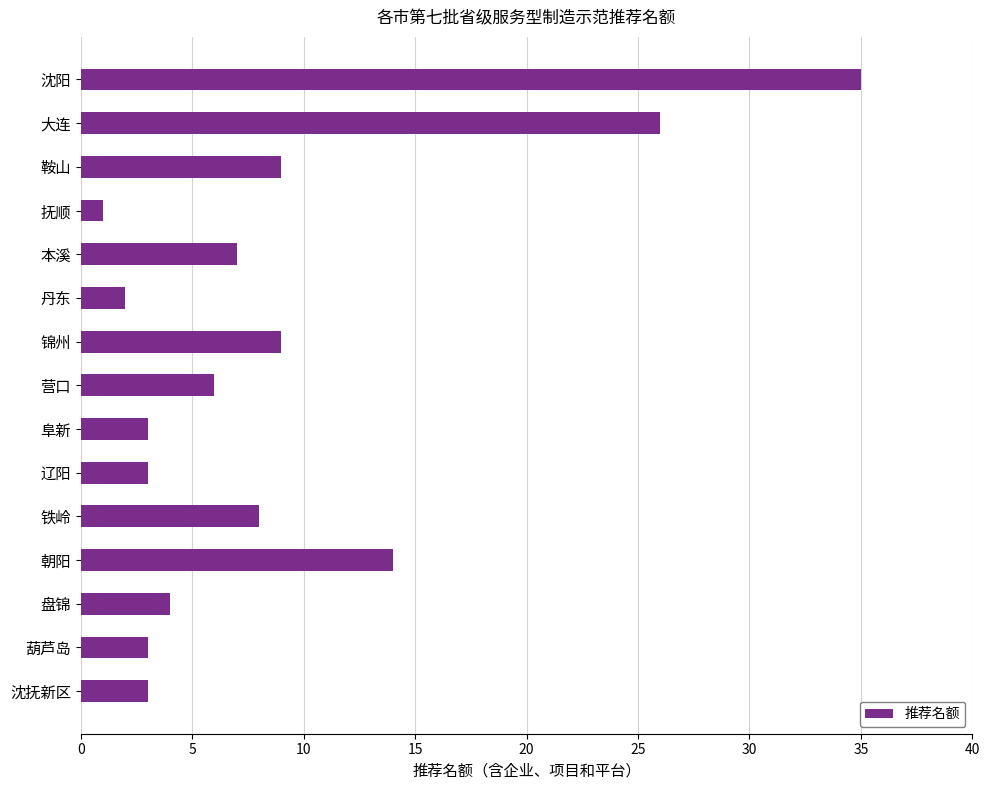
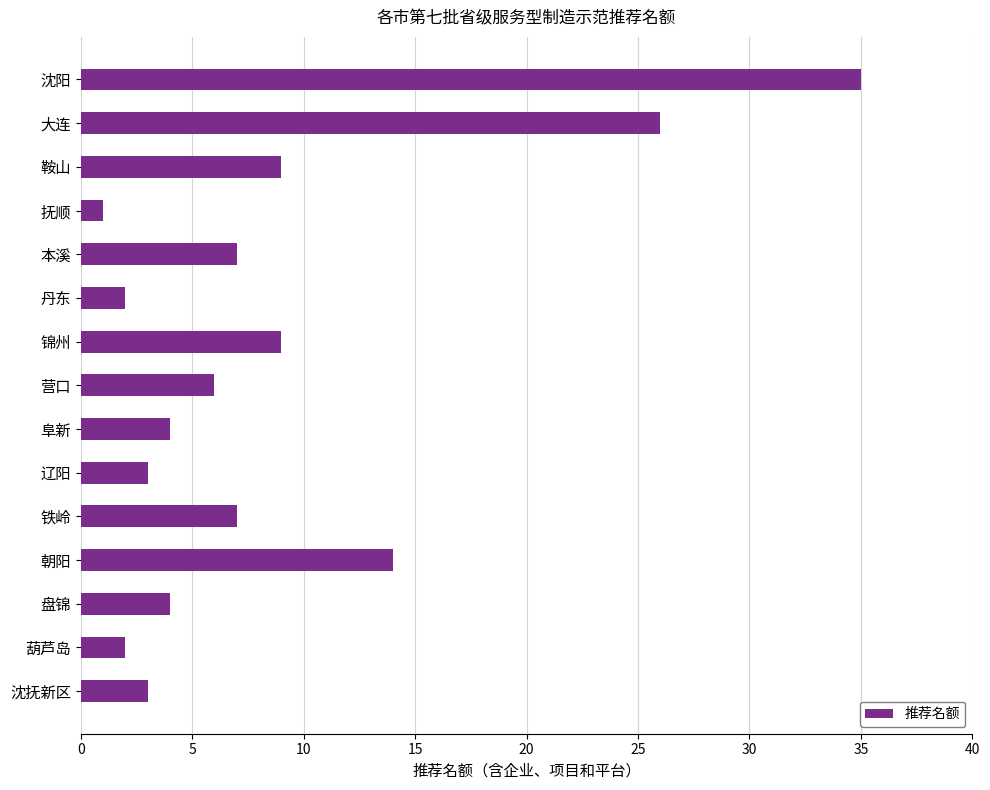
  {
    "沈阳": 35,
    "大连": 26,
    "鞍山": 9,
    "抚顺": 1,
    "本溪": 7,
    "丹东": 2,
    "锦州": 9,
    "营口": 6,
-   "阜新": 3,
+   "阜新": 4,
    "辽阳": 3,
-   "铁岭": 8,
+   "铁岭": 7,
    "朝阳": 14,
    "盘锦": 4,
-   "葫芦岛": 3,
+   "葫芦岛": 2,
    "沈抚新区": 3
  }
